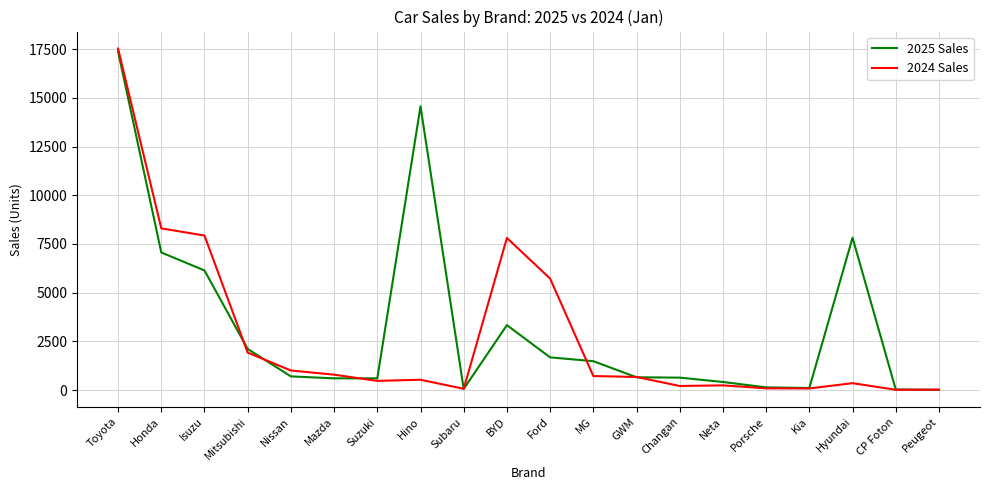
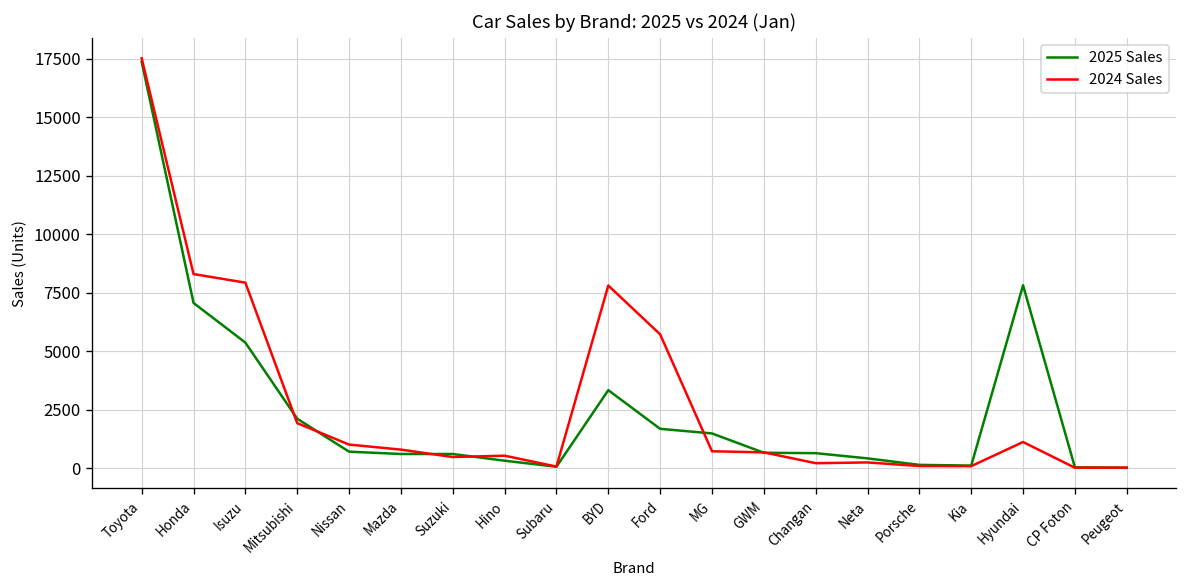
  {
    "2025 Sales": {
      "Toyota": 17400,
      "Honda": 7100,
-     "Isuzu": 6100,
+     "Isuzu": 5400,
      "Mitsubishi": 2100,
      "Nissan": 700,
      "Mazda": 600,
      "Suzuki": 600,
-     "Hino": 14600,
+     "Hino": 300,
      "BYD": 3300,
      "Ford": 1700,
      "MG": 1500,
      "Changan": 600,
      "Neta": 400,
      "Hyundai": 7800
    },
    "2024 Sales": {
      "Toyota": 17500,
      "Honda": 8300,
      "Isuzu": 7900,
      "Mitsubishi": 1900,
      "Nissan": 1000,
      "Mazda": 800,
      "Suzuki": 500,
      "Hino": 500,
      "BYD": 7800,
      "Ford": 5700,
      "MG": 700,
      "Changan": 200,
      "Neta": 200,
-     "Hyundai": 400
+     "Hyundai": 1100
    }
  }
